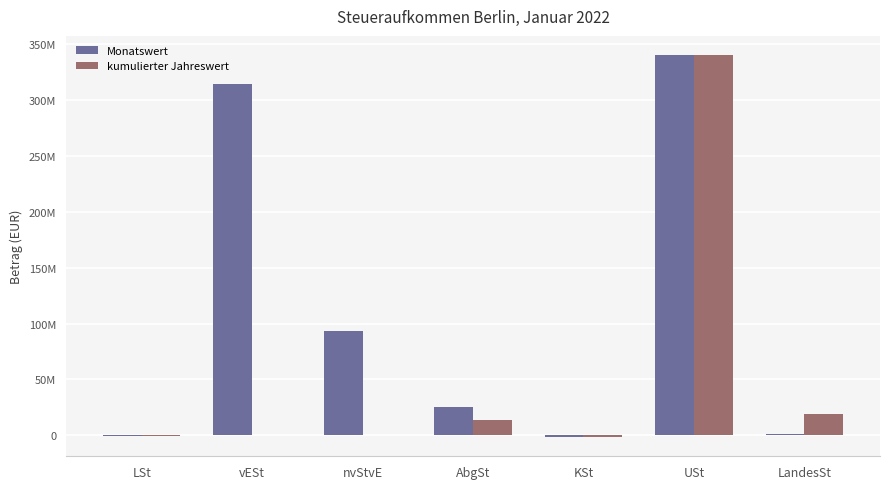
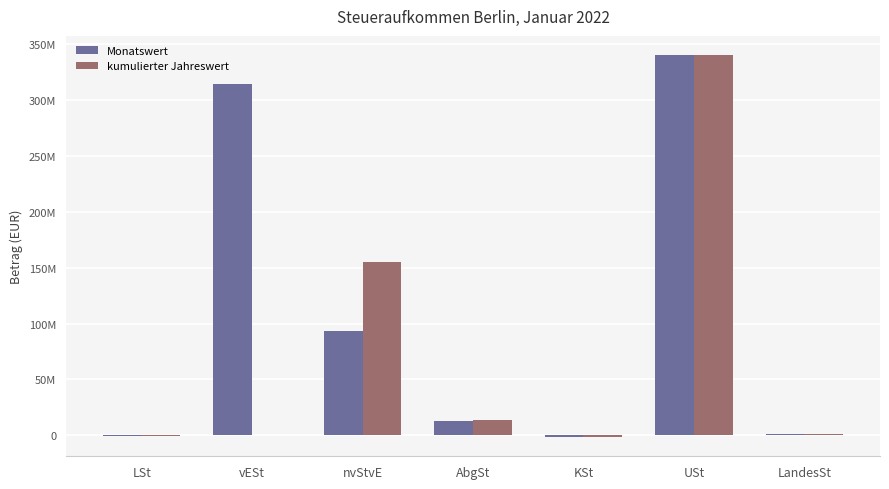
  {
    "Monatswert": {
      "vESt": 315000000,
      "nvStvE": 93000000,
-     "AbgSt": 25000000,
+     "AbgSt": 13000000,
      "USt": 340000000
    },
    "kumulierter Jahreswert": {
-     "nvStvE": 0,
+     "nvStvE": 155000000,
      "AbgSt": 14000000,
      "USt": 340000000,
-     "LandesSt": 19000000
+     "LandesSt": 1000000
    }
  }
